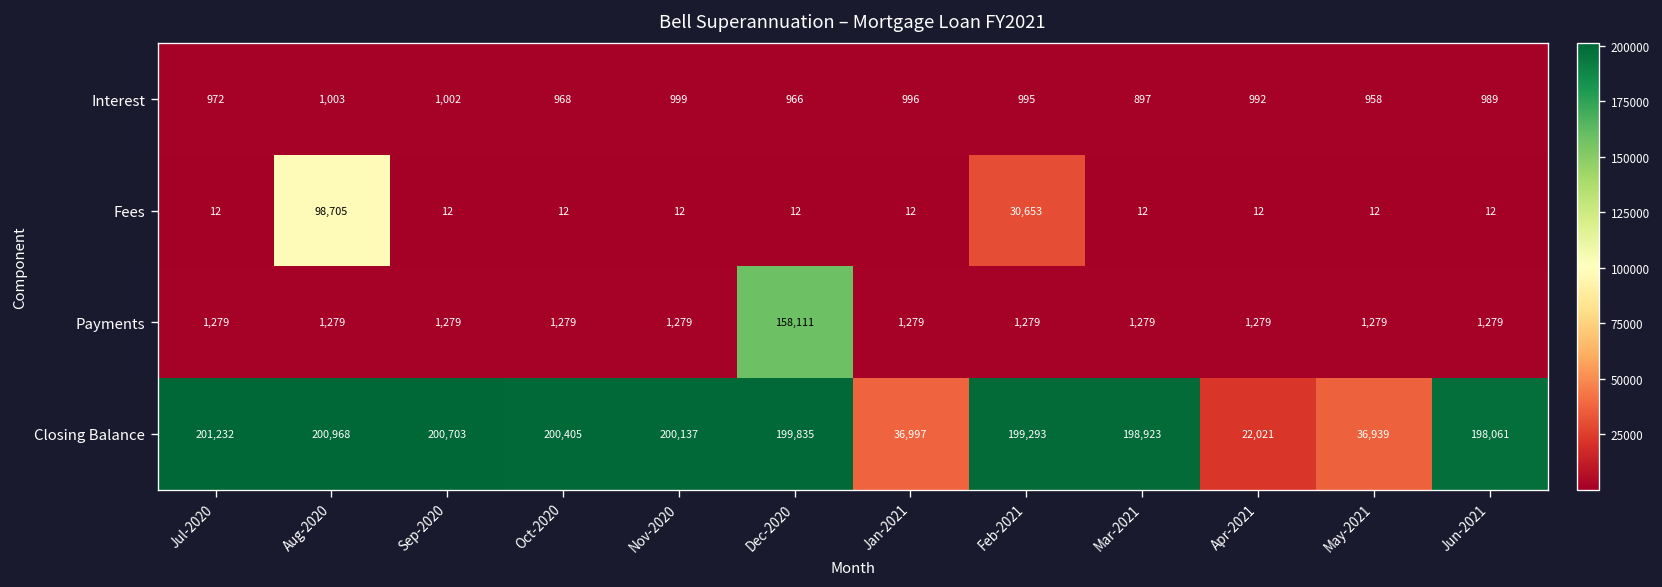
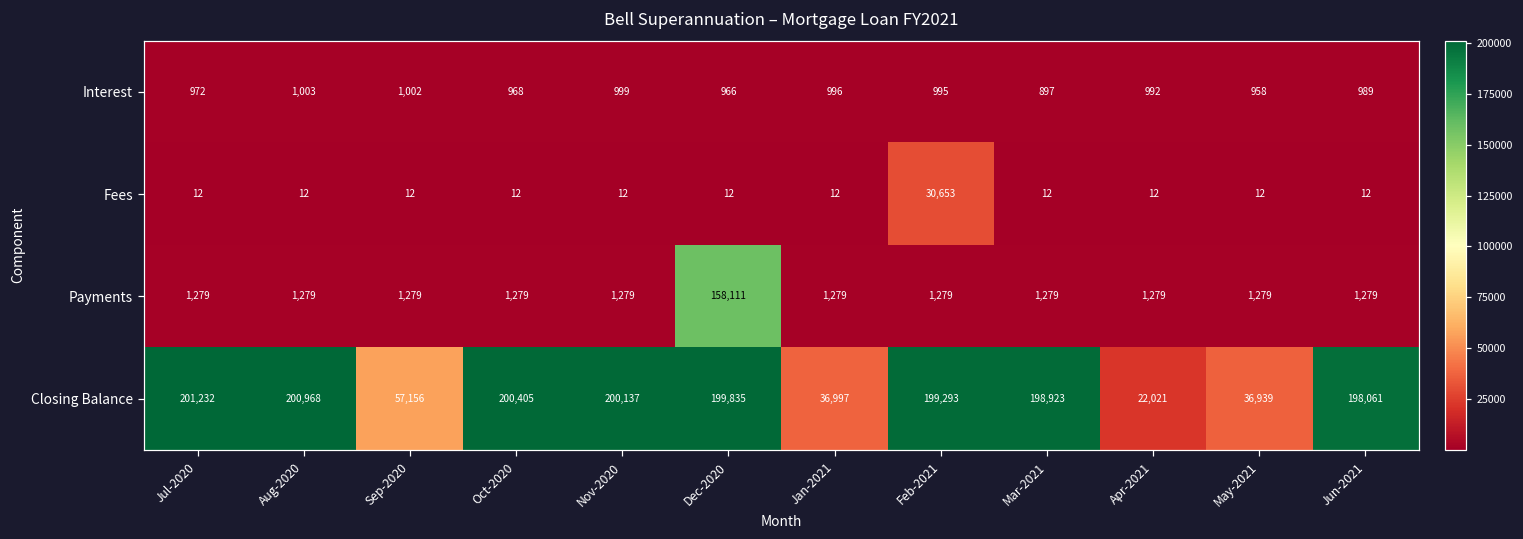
  {
    "Interest": {
      "Jul-2020": "972",
      "Aug-2020": "1,003",
      "Sep-2020": "1,002",
      "Oct-2020": "968",
      "Nov-2020": "999",
      "Dec-2020": "966",
      "Jan-2021": "996",
      "Feb-2021": "995",
      "Mar-2021": "897",
      "Apr-2021": "992",
      "May-2021": "958",
      "Jun-2021": "989"
    },
    "Fees": {
      "Jul-2020": "12",
-     "Aug-2020": "98,705",
+     "Aug-2020": "12",
      "Sep-2020": "12",
      "Oct-2020": "12",
      "Nov-2020": "12",
      "Dec-2020": "12",
      "Jan-2021": "12",
      "Feb-2021": "30,653",
      "Mar-2021": "12",
      "Apr-2021": "12",
      "May-2021": "12",
      "Jun-2021": "12"
    },
    "Payments": {
      "Jul-2020": "1,279",
      "Aug-2020": "1,279",
      "Sep-2020": "1,279",
      "Oct-2020": "1,279",
      "Nov-2020": "1,279",
      "Dec-2020": "158,111",
      "Jan-2021": "1,279",
      "Feb-2021": "1,279",
      "Mar-2021": "1,279",
      "Apr-2021": "1,279",
      "May-2021": "1,279",
      "Jun-2021": "1,279"
    },
    "Closing Balance": {
      "Jul-2020": "201,232",
      "Aug-2020": "200,968",
-     "Sep-2020": "200,703",
+     "Sep-2020": "57,156",
      "Oct-2020": "200,405",
      "Nov-2020": "200,137",
      "Dec-2020": "199,835",
      "Jan-2021": "36,997",
      "Feb-2021": "199,293",
      "Mar-2021": "198,923",
      "Apr-2021": "22,021",
      "May-2021": "36,939",
      "Jun-2021": "198,061"
    }
  }
